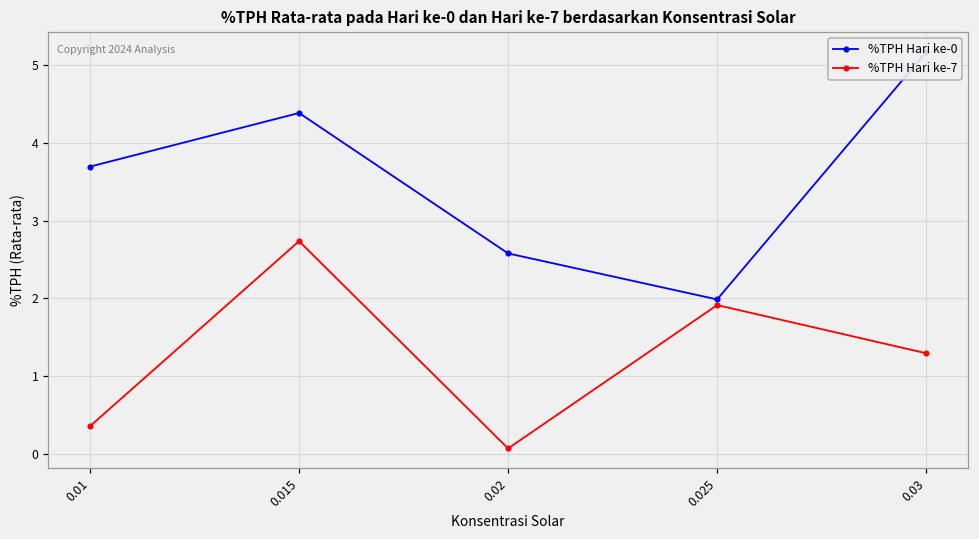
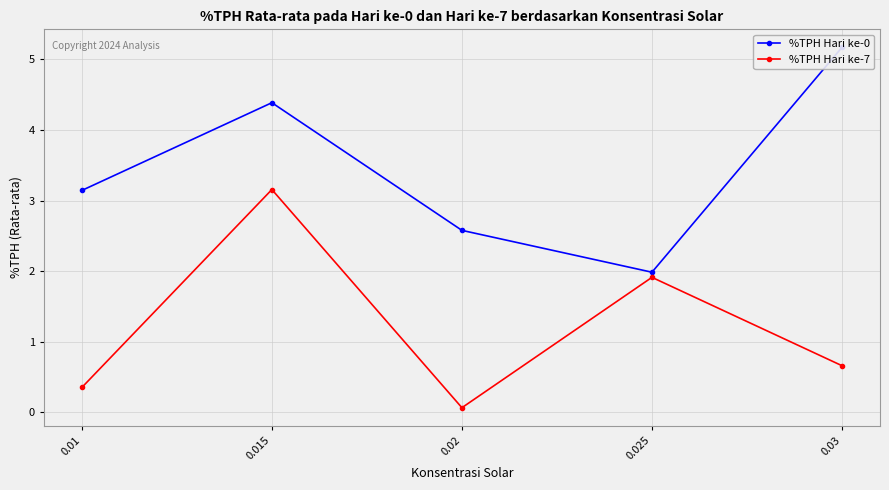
  {
    "%TPH Hari ke-0": {
-     "0.01": 3.7,
+     "0.01": 3.1,
      "0.015": 4.4,
      "0.02": 2.6,
      "0.025": 2.0
    },
    "%TPH Hari ke-7": {
      "0.01": 0.4,
-     "0.015": 2.7,
+     "0.015": 3.2,
      "0.02": 0.1,
      "0.025": 1.9,
-     "0.03": 1.3
+     "0.03": 0.7
    }
  }
